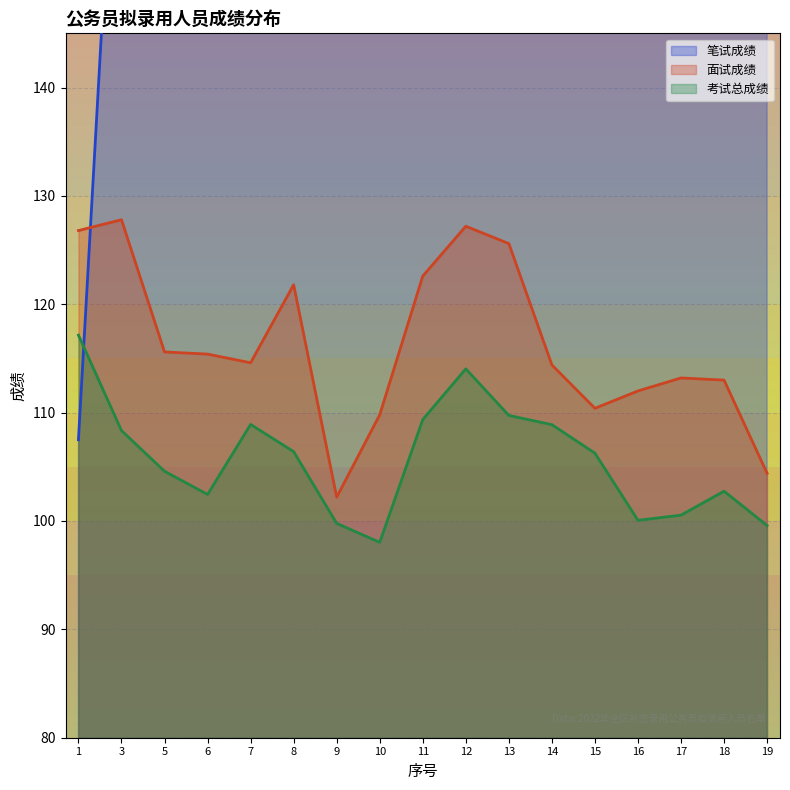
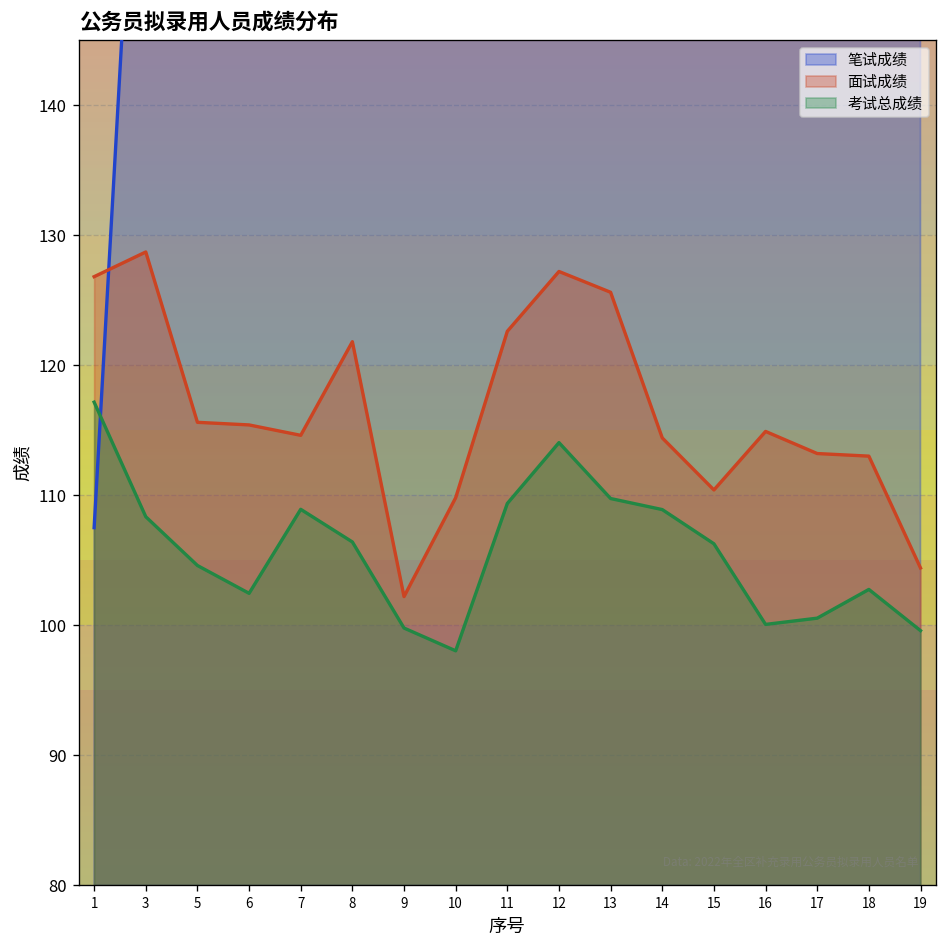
  {
    "笔试成绩": {
      "1": 107.5
    },
    "面试成绩": {
      "1": 126.8,
-     "3": 127.8,
+     "3": 128.7,
      "5": 115.6,
      "6": 115.4,
      "7": 114.6,
      "8": 121.8,
      "9": 102.2,
      "10": 109.8,
      "11": 122.6,
      "12": 127.2,
      "13": 125.6,
      "14": 114.4,
      "15": 110.4,
-     "16": 112.0,
+     "16": 114.9,
      "17": 113.2,
      "18": 113.0,
      "19": 104.4
    },
    "考试总成绩": {
      "1": 117.2,
      "3": 108.3,
      "5": 104.6,
      "6": 102.5,
      "7": 108.9,
      "8": 106.4,
      "9": 99.8,
      "10": 98.0,
      "11": 109.4,
      "12": 114.0,
      "13": 109.7,
      "14": 108.9,
      "15": 106.3,
      "16": 100.1,
      "17": 100.5,
      "18": 102.8,
      "19": 99.6
    }
  }
